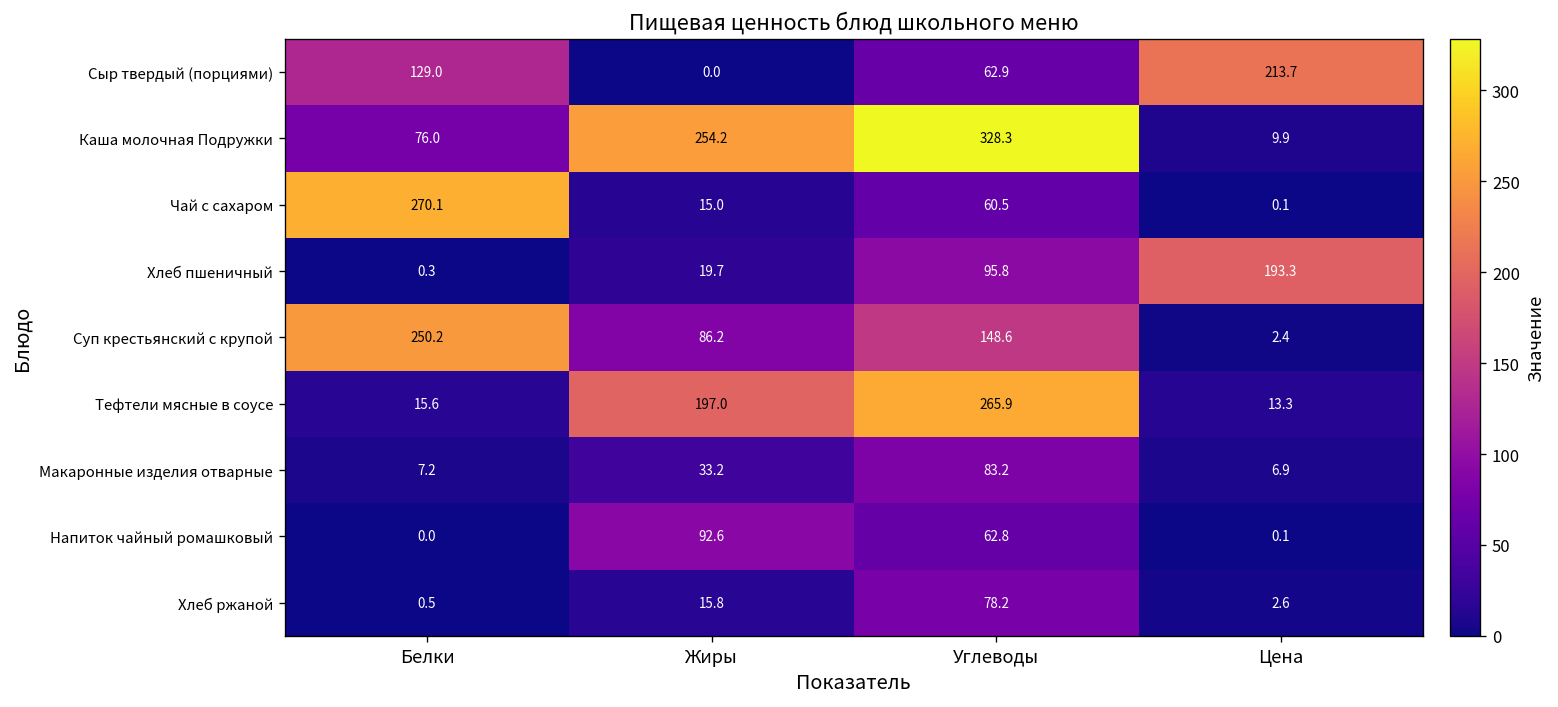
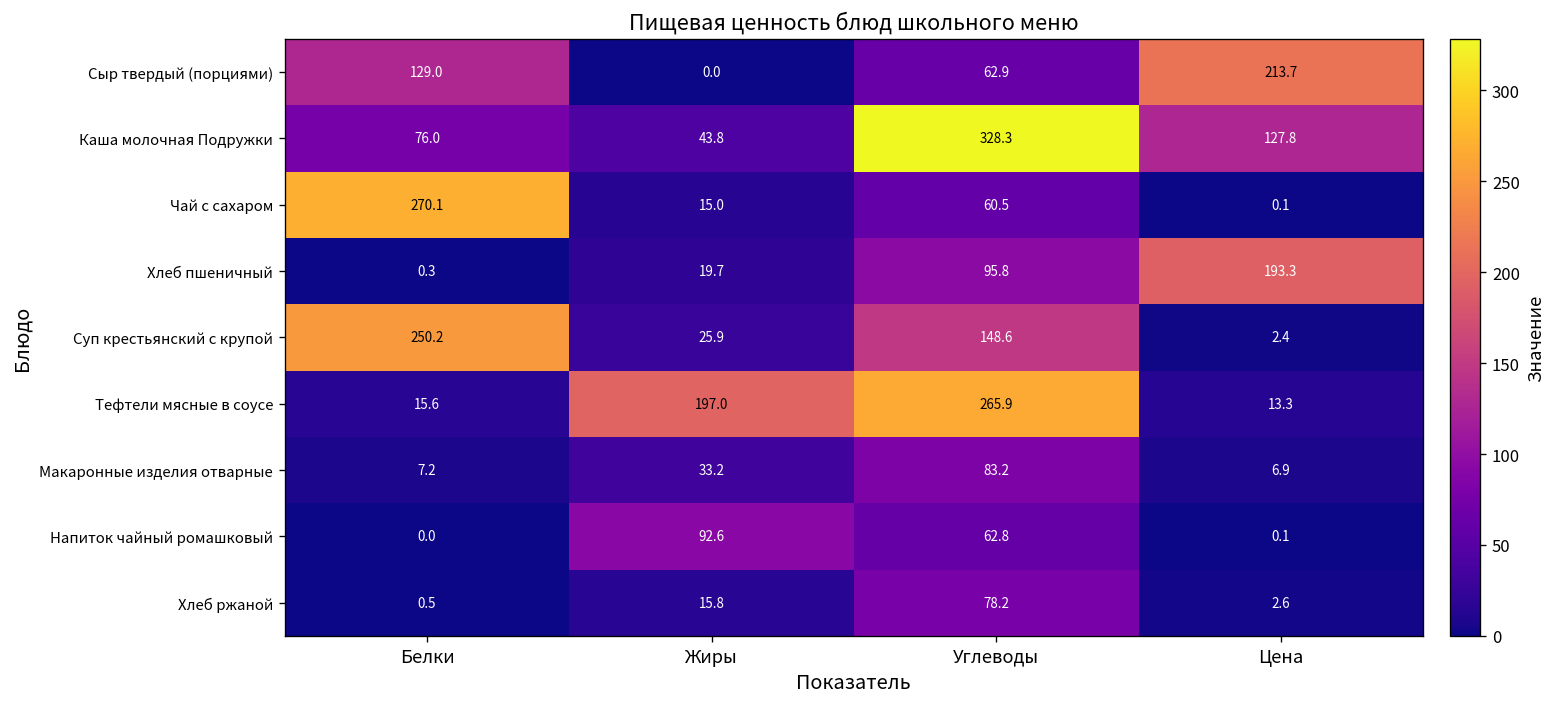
  {
    "Сыр твердый (порциями)": {
      "Белки": 129.0,
      "Жиры": 0.0,
      "Углеводы": 62.9,
      "Цена": 213.7
    },
    "Каша молочная Подружки": {
      "Белки": 76.0,
-     "Жиры": 254.2,
+     "Жиры": 43.8,
      "Углеводы": 328.3,
-     "Цена": 9.9
+     "Цена": 127.8
    },
    "Чай с сахаром": {
      "Белки": 270.1,
      "Жиры": 15.0,
      "Углеводы": 60.5,
      "Цена": 0.1
    },
    "Хлеб пшеничный": {
      "Белки": 0.3,
      "Жиры": 19.7,
      "Углеводы": 95.8,
      "Цена": 193.3
    },
    "Суп крестьянский с крупой": {
      "Белки": 250.2,
-     "Жиры": 86.2,
+     "Жиры": 25.9,
      "Углеводы": 148.6,
      "Цена": 2.4
    },
    "Тефтели мясные в соусе": {
      "Белки": 15.6,
      "Жиры": 197.0,
      "Углеводы": 265.9,
      "Цена": 13.3
    },
    "Макаронные изделия отварные": {
      "Белки": 7.2,
      "Жиры": 33.2,
      "Углеводы": 83.2,
      "Цена": 6.9
    },
    "Напиток чайный ромашковый": {
      "Белки": 0.0,
      "Жиры": 92.6,
      "Углеводы": 62.8,
      "Цена": 0.1
    },
    "Хлеб ржаной": {
      "Белки": 0.5,
      "Жиры": 15.8,
      "Углеводы": 78.2,
      "Цена": 2.6
    }
  }
